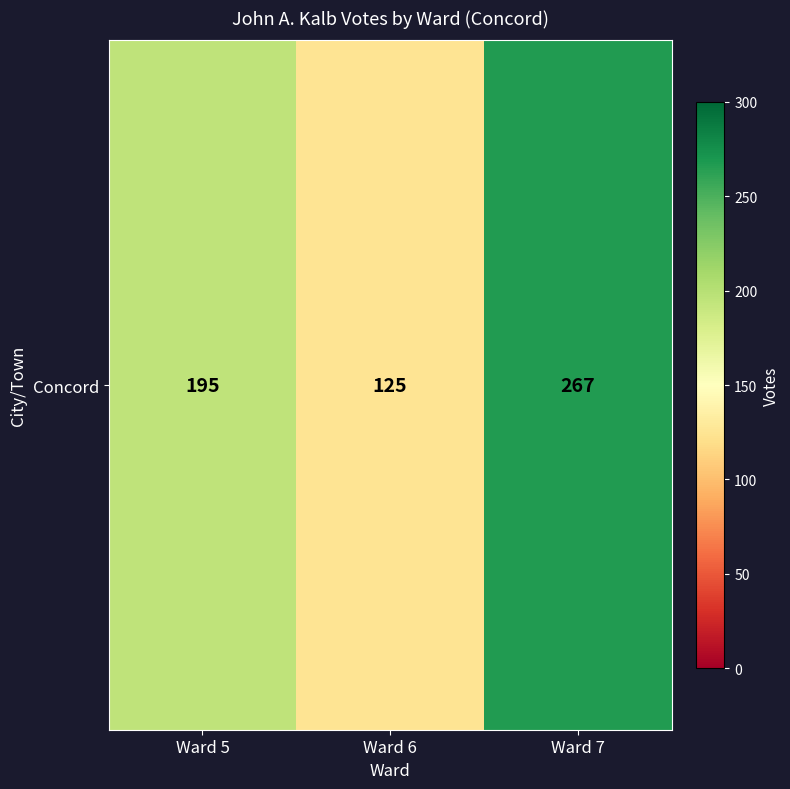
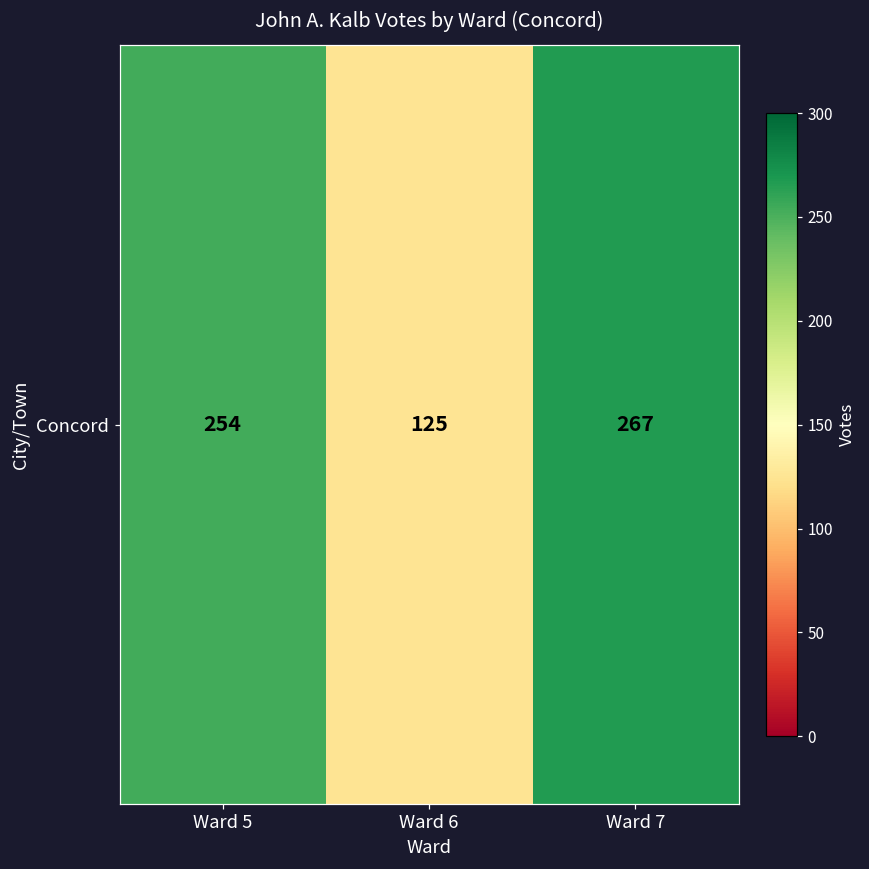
  {
    "Concord": {
-     "Ward 5": 195,
+     "Ward 5": 254,
      "Ward 6": 125,
      "Ward 7": 267
    }
  }
